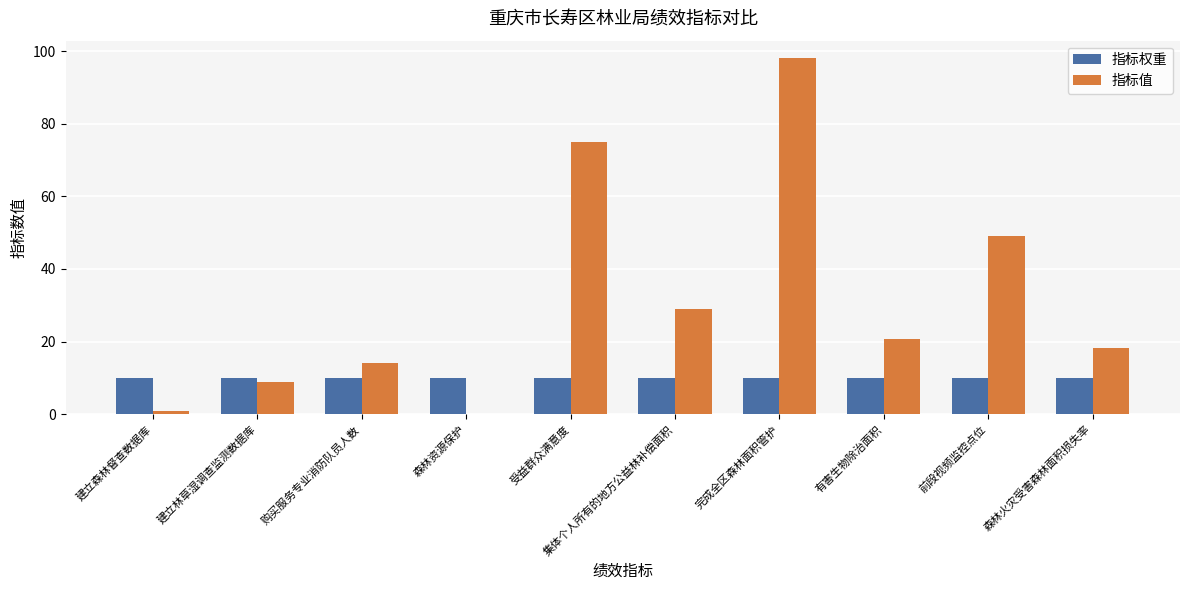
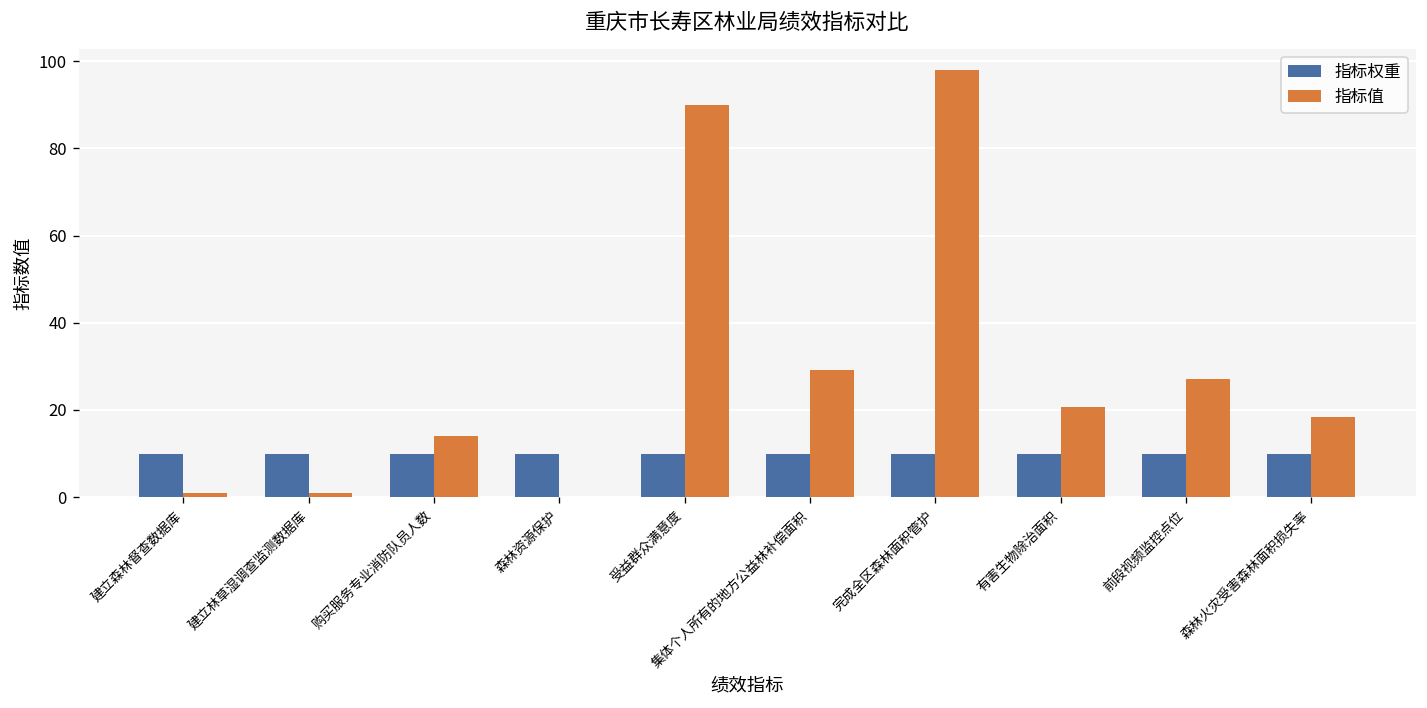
  {
    "指标权重": {
      "建立森林督查数据库": 10,
      "建立林草湿调查监测数据库": 10,
      "购买服务专业消防队员人数": 10,
      "森林资源保护": 10,
      "受益群众满意度": 10,
      "集体个人所有的地方公益林补偿面积": 10,
      "完成全区森林面积管护": 10,
      "有害生物除治面积": 10,
      "前段视频监控点位": 10,
      "森林火灾受害森林面积损失率": 10
    },
    "指标值": {
      "建立森林督查数据库": 1,
-     "建立林草湿调查监测数据库": 9,
+     "建立林草湿调查监测数据库": 1,
      "购买服务专业消防队员人数": 14,
      "森林资源保护": 0,
-     "受益群众满意度": 75,
+     "受益群众满意度": 90,
      "集体个人所有的地方公益林补偿面积": 29,
      "完成全区森林面积管护": 98,
      "有害生物除治面积": 21,
-     "前段视频监控点位": 49,
+     "前段视频监控点位": 27,
      "森林火灾受害森林面积损失率": 18
    }
  }
